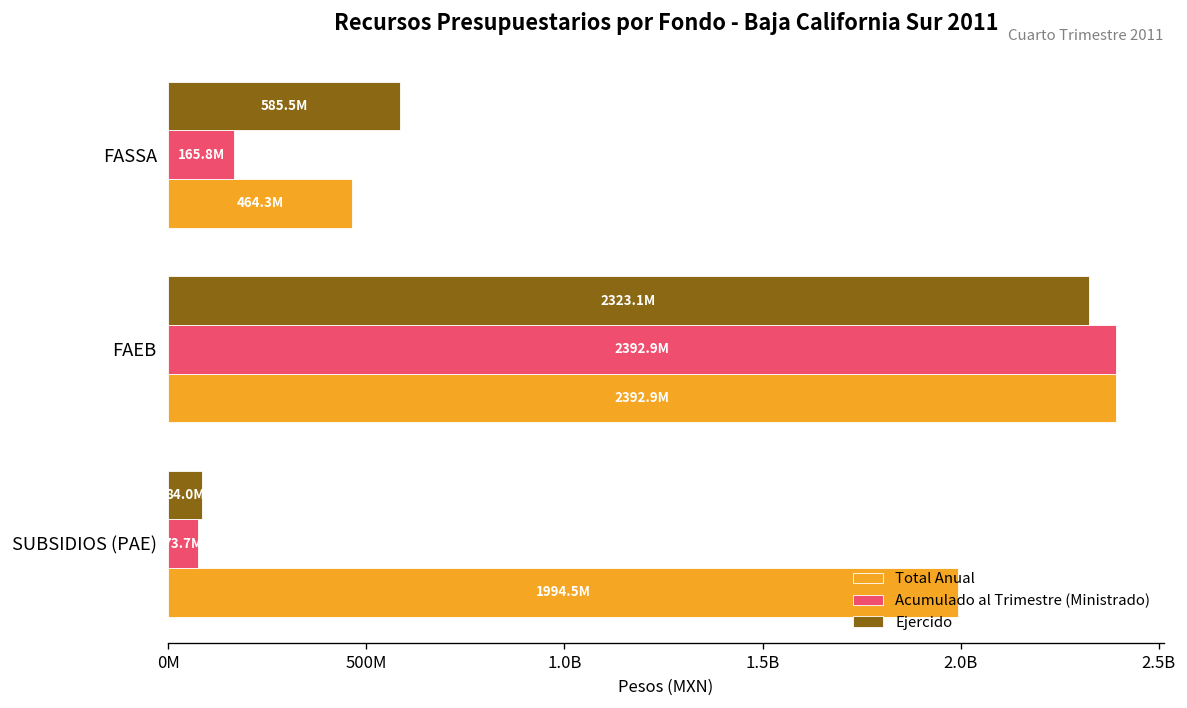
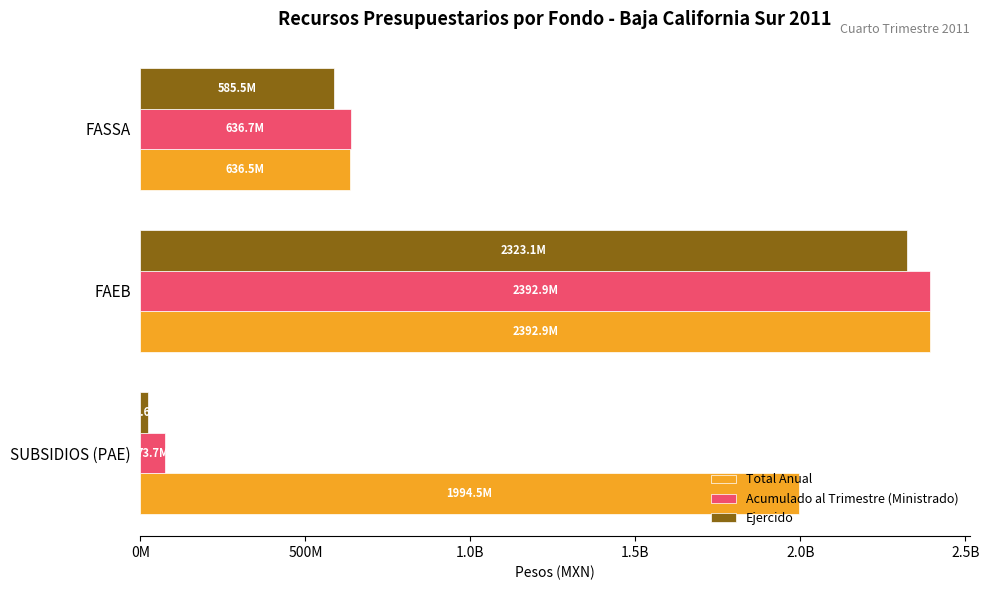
  {
    "Total Anual": {
-     "FASSA": "464.3M",
+     "FASSA": "636.5M",
      "FAEB": "2392.9M",
      "SUBSIDIOS (PAE)": "1994.5M"
    },
    "Acumulado al Trimestre (Ministrado)": {
-     "FASSA": "165.8M",
+     "FASSA": "636.7M",
      "FAEB": "2392.9M",
      "SUBSIDIOS (PAE)": "73.7M"
    },
    "Ejercido": {
-     "SUBSIDIOS (PAE)": "80000000"
+     "SUBSIDIOS (PAE)": "20000000"
    }
  }
